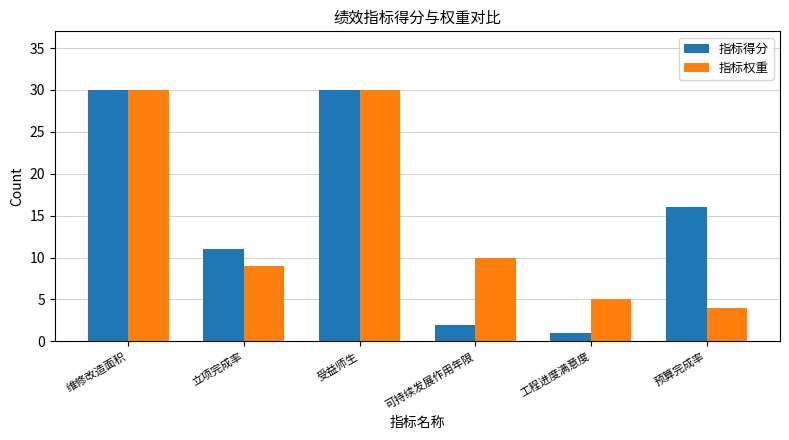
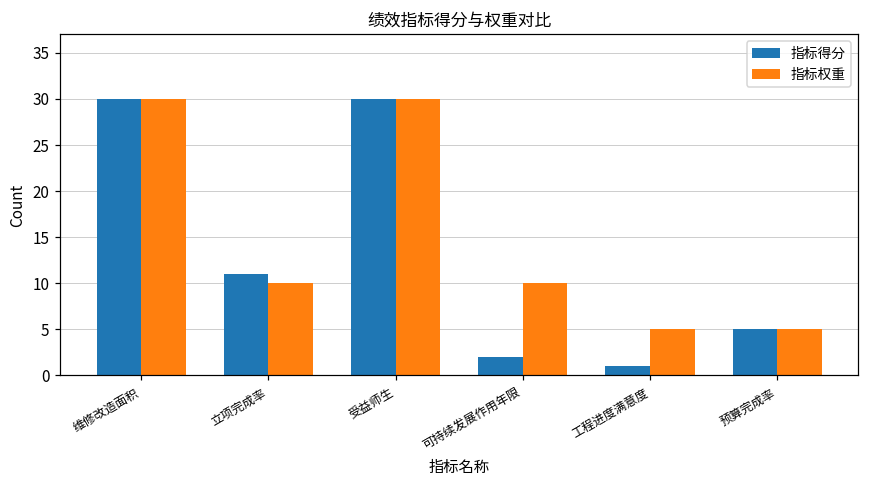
  {
    "指标得分": {
      "维修改造面积": 30,
      "立项完成率": 11,
      "受益师生": 30,
      "可持续发展作用年限": 2,
      "工程进度满意度": 1,
-     "预算完成率": 16
+     "预算完成率": 5
    },
    "指标权重": {
      "维修改造面积": 30,
-     "立项完成率": 9,
+     "立项完成率": 10,
      "受益师生": 30,
      "可持续发展作用年限": 10,
      "工程进度满意度": 5,
-     "预算完成率": 4
+     "预算完成率": 5
    }
  }
